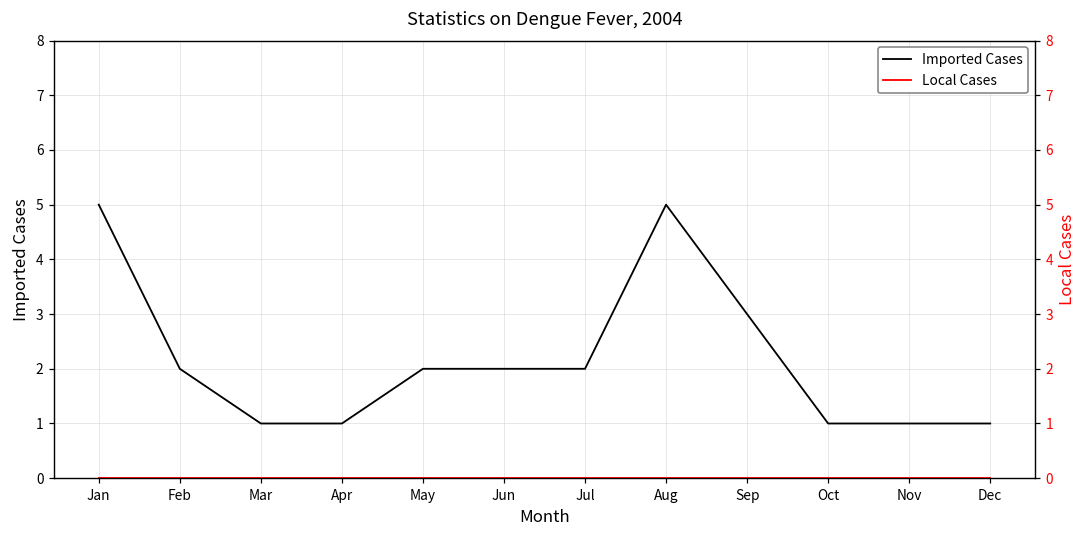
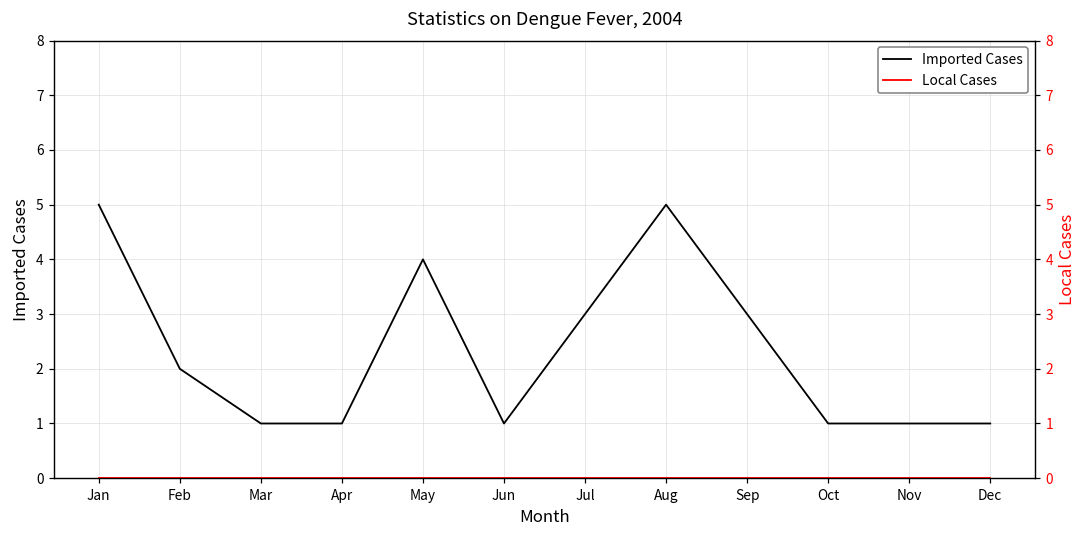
  {
    "Imported Cases": {
      "Jan": 5,
      "Feb": 2,
      "Mar": 1,
      "Apr": 1,
-     "May": 2,
-     "Jun": 2,
-     "Jul": 2,
+     "May": 4,
+     "Jun": 1,
+     "Jul": 3,
      "Aug": 5,
      "Sep": 3,
      "Oct": 1,
      "Nov": 1,
      "Dec": 1
    },
    "Local Cases": {
      "Jan": 0.0,
      "Feb": 0.0,
      "Mar": 0.0,
      "Apr": 0.0,
      "May": 0.0,
      "Jun": 0.0,
      "Jul": 0.0,
      "Aug": 0.0,
      "Sep": 0.0,
      "Oct": 0.0,
      "Nov": 0.0,
      "Dec": 0.0
    }
  }
